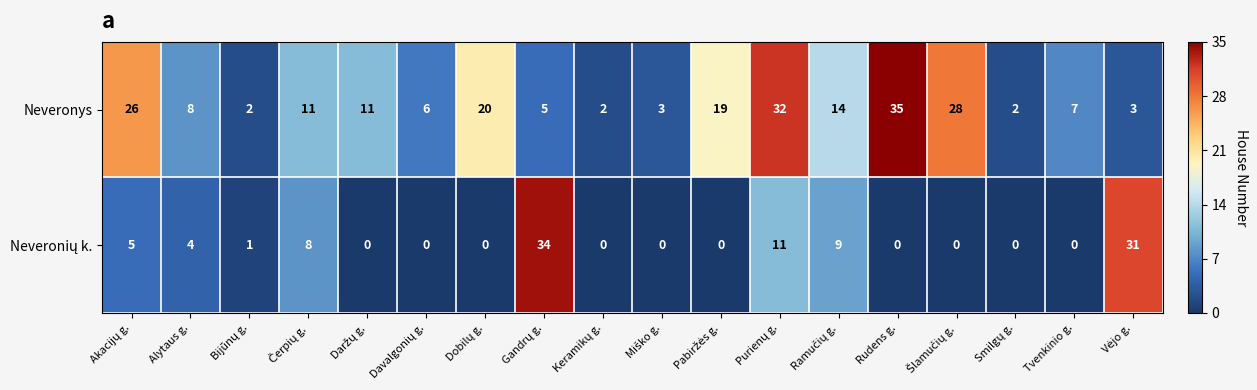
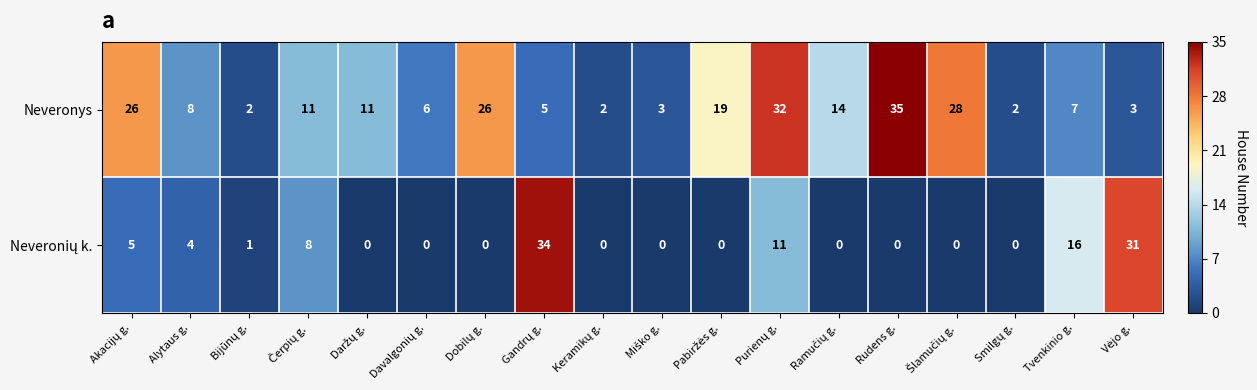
  {
    "Neveronys": {
      "Akacijų g.": 26,
      "Alytaus g.": 8,
      "Bijūnų g.": 2,
      "Čerpių g.": 11,
      "Daržų g.": 11,
      "Davalgonių g.": 6,
-     "Dobilų g.": 20,
+     "Dobilų g.": 26,
      "Gandrų g.": 5,
      "Keramikų g.": 2,
      "Miško g.": 3,
      "Pabiržės g.": 19,
      "Purienų g.": 32,
      "Ramučių g.": 14,
      "Rudens g.": 35,
      "Šlamučių g.": 28,
      "Smilgų g.": 2,
      "Tvenkinio g.": 7,
      "Vėjo g.": 3
    },
    "Neveronių k.": {
      "Akacijų g.": 5,
      "Alytaus g.": 4,
      "Bijūnų g.": 1,
      "Čerpių g.": 8,
      "Daržų g.": 0,
      "Davalgonių g.": 0,
      "Dobilų g.": 0,
      "Gandrų g.": 34,
      "Keramikų g.": 0,
      "Miško g.": 0,
      "Pabiržės g.": 0,
      "Purienų g.": 11,
-     "Ramučių g.": 9,
+     "Ramučių g.": 0,
      "Rudens g.": 0,
      "Šlamučių g.": 0,
      "Smilgų g.": 0,
-     "Tvenkinio g.": 0,
+     "Tvenkinio g.": 16,
      "Vėjo g.": 31
    }
  }
